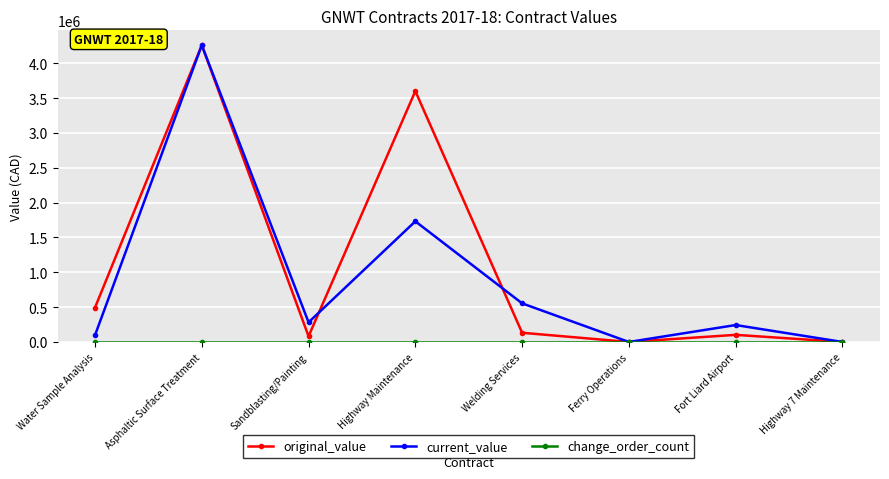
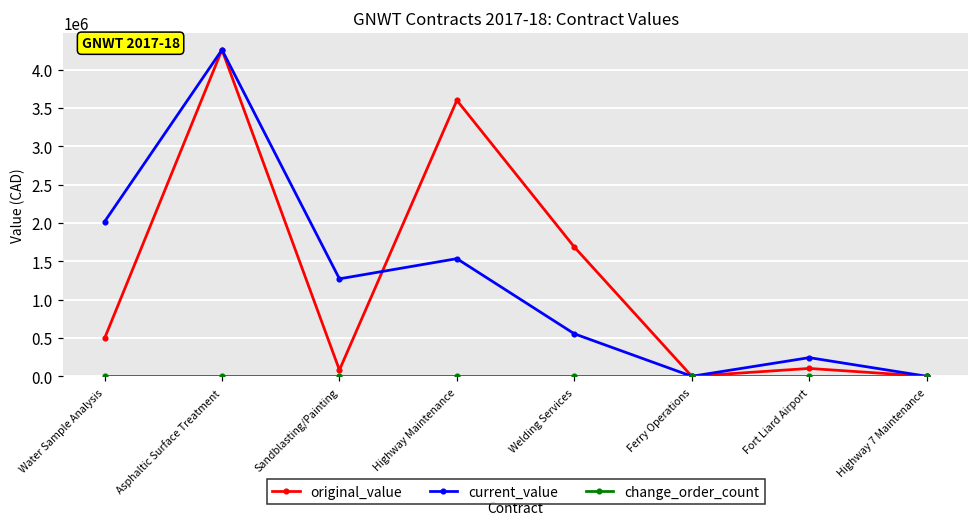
  {
    "original_value": {
      "Water Sample Analysis": 500000,
      "Sandblasting/Painting": 100000,
      "Highway Maintenance": 3600000,
-     "Welding Services": 100000,
+     "Welding Services": 1700000,
      "Fort Liard Airport": 100000
    },
    "current_value": {
-     "Water Sample Analysis": 100000,
-     "Sandblasting/Painting": 300000,
-     "Highway Maintenance": 1700000,
+     "Water Sample Analysis": 2000000,
+     "Sandblasting/Painting": 1300000,
+     "Highway Maintenance": 1500000,
      "Welding Services": 600000,
      "Fort Liard Airport": 200000
    },
    "change_order_count": {
      "Water Sample Analysis": 0,
      "Asphaltic Surface Treatment": 0,
      "Sandblasting/Painting": 0,
      "Highway Maintenance": 0,
      "Welding Services": 0,
      "Fort Liard Airport": 0
    }
  }
